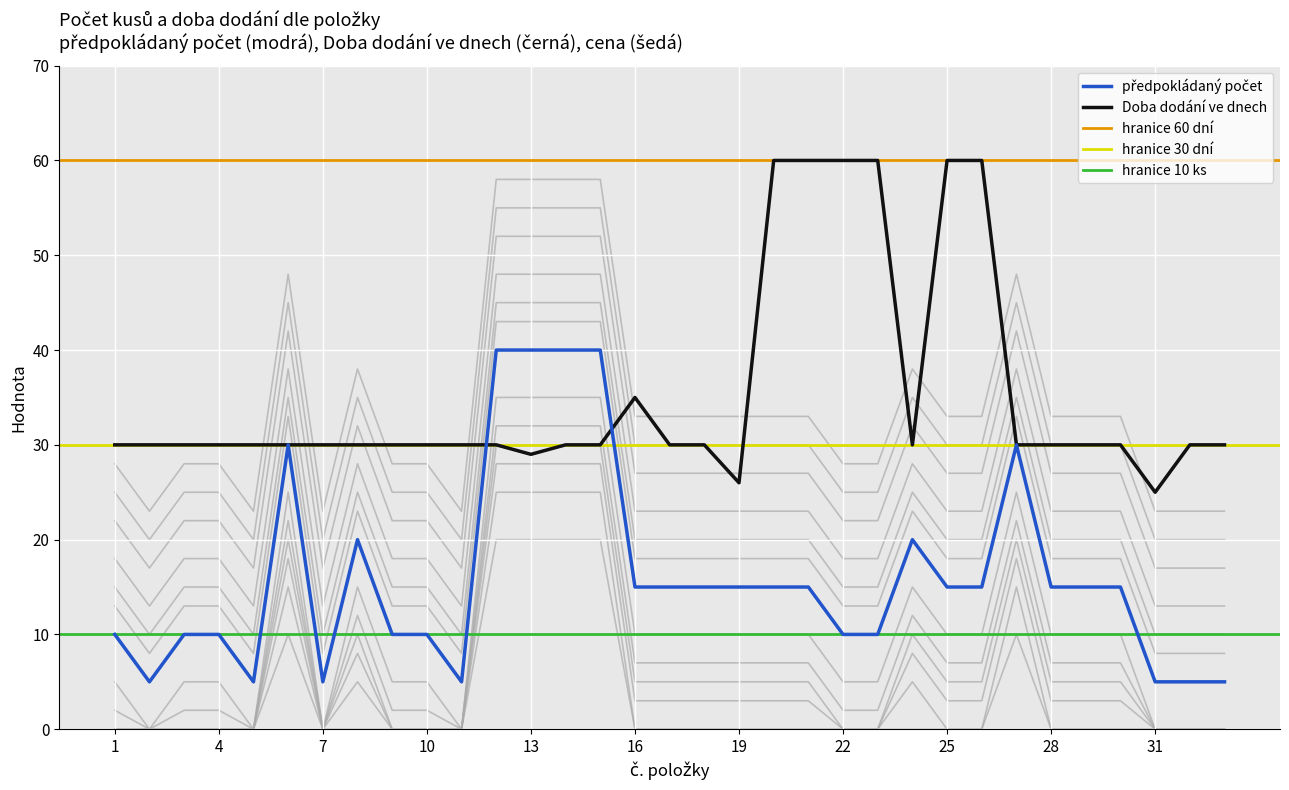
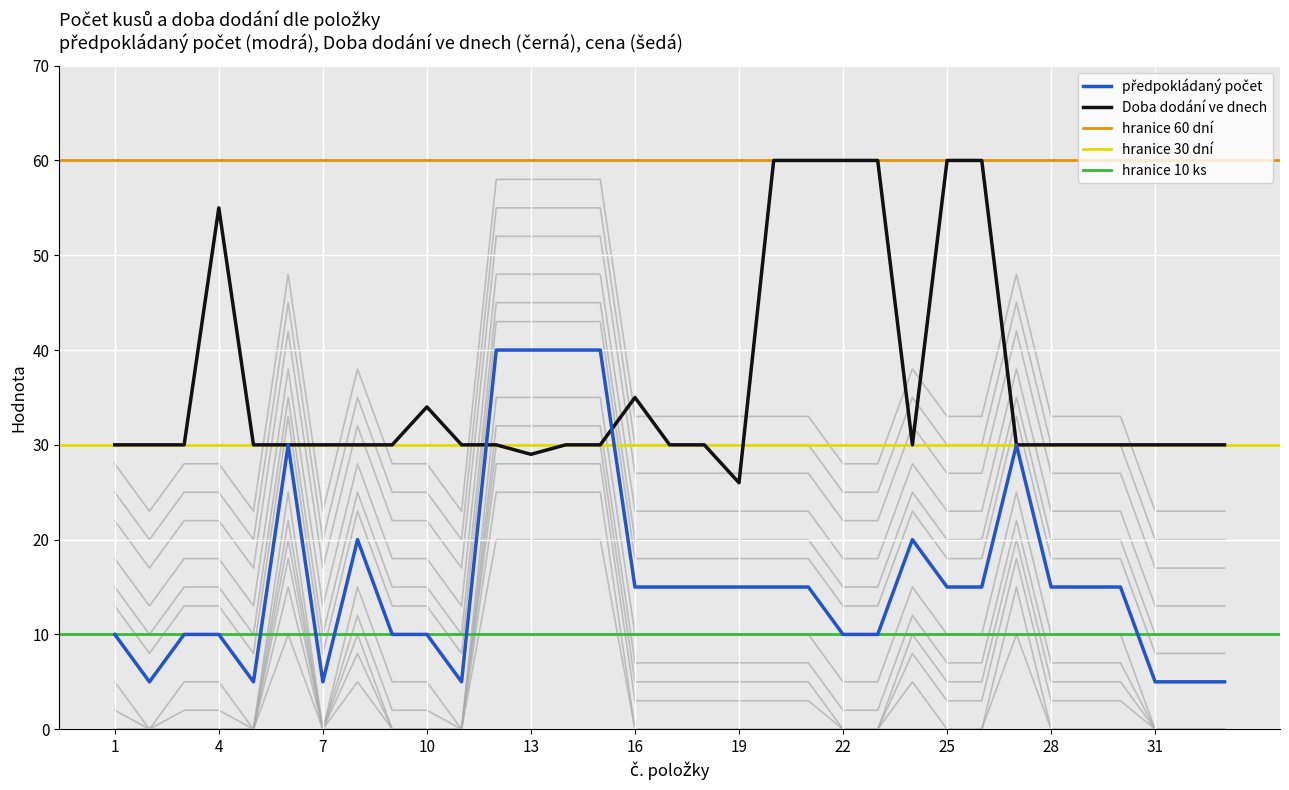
  {
    "předpokládaný počet": {
      "1": 10,
      "4": 10,
      "7": 5,
      "10": 10,
      "13": 40,
      "16": 15,
      "19": 15,
      "22": 10,
      "25": 15,
      "28": 15,
      "31": 5
    },
    "Doba dodání ve dnech": {
      "1": 30,
-     "4": 30,
+     "4": 55,
      "7": 30,
-     "10": 30,
+     "10": 34,
      "13": 29,
      "16": 35,
      "19": 26,
      "22": 60,
      "25": 60,
-     "31": 25
+     "31": 30
    }
  }
